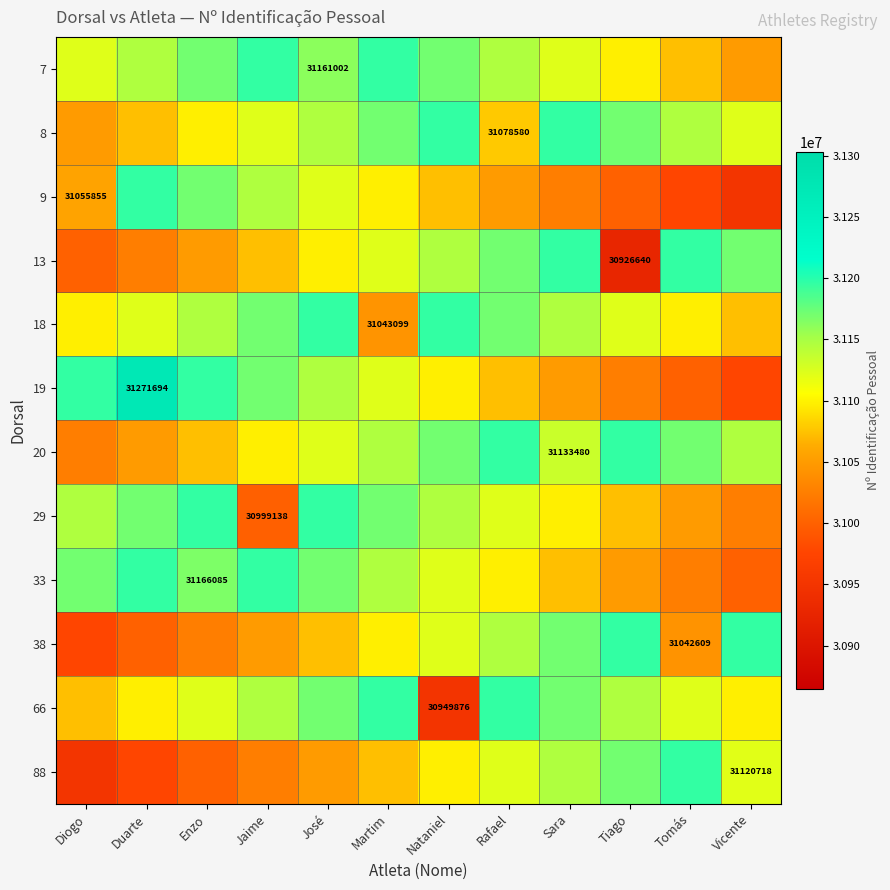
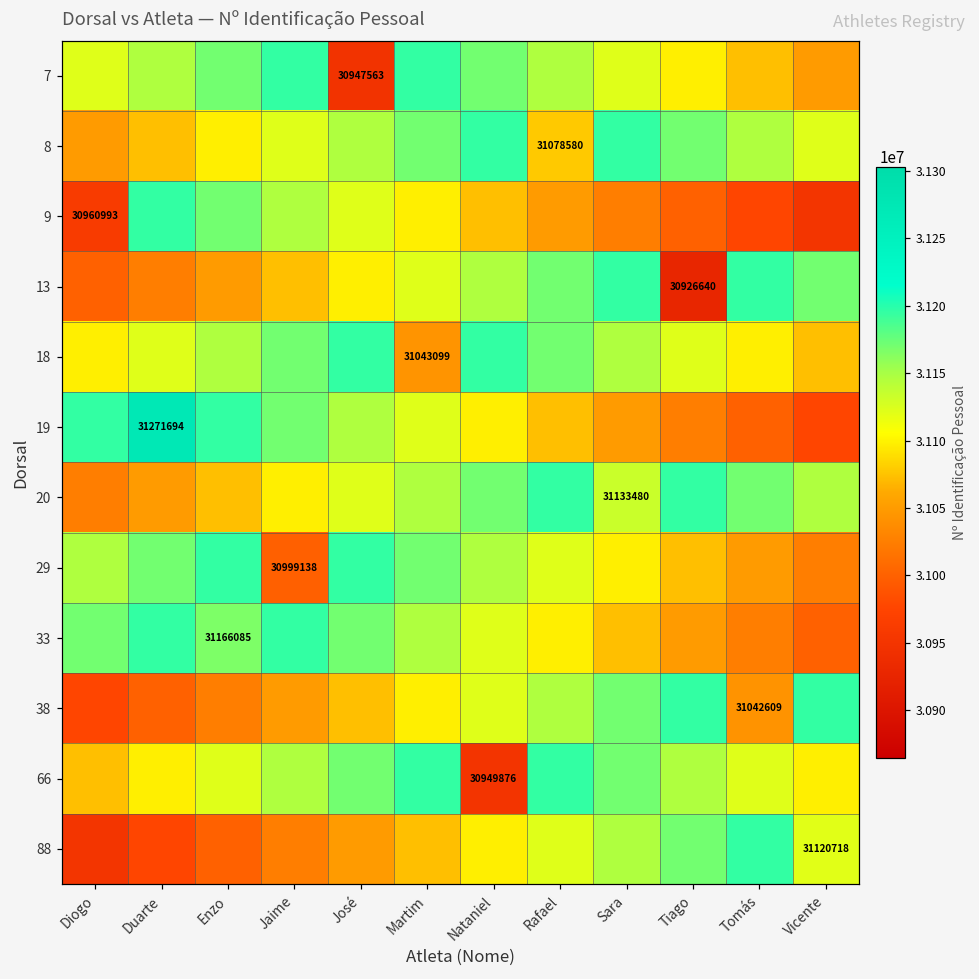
  {
    "7": {
-     "José": 31161002
+     "José": 30947563
    },
    "8": {
      "Rafael": 31078580
    },
    "9": {
-     "Diogo": 31055855
+     "Diogo": 30960993
    },
    "13": {
      "Tiago": 30926640
    },
    "18": {
      "Martim": 31043099
    },
    "19": {
      "Duarte": 31271694
    },
    "20": {
      "Sara": 31133480
    },
    "29": {
      "Jaime": 30999138
    },
    "33": {
      "Enzo": 31166085
    },
    "38": {
      "Tomás": 31042609
    },
    "66": {
      "Nataniel": 30949876
    },
    "88": {
      "Vicente": 31120718
    }
  }
